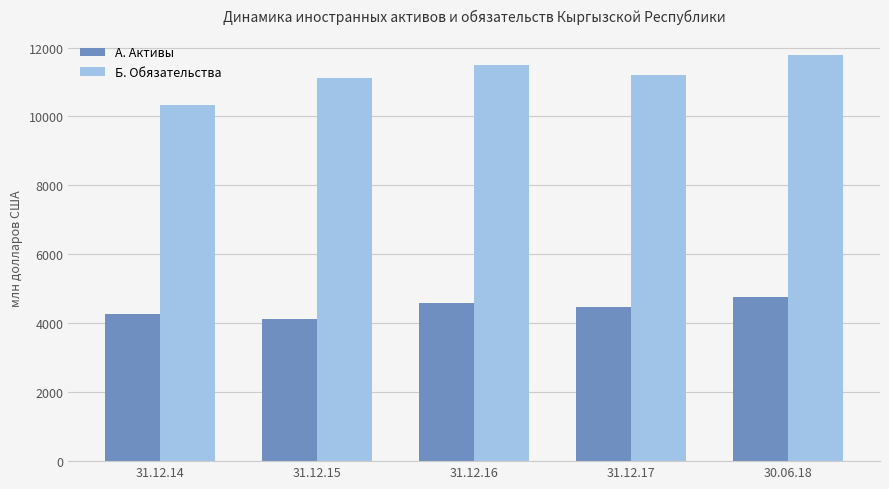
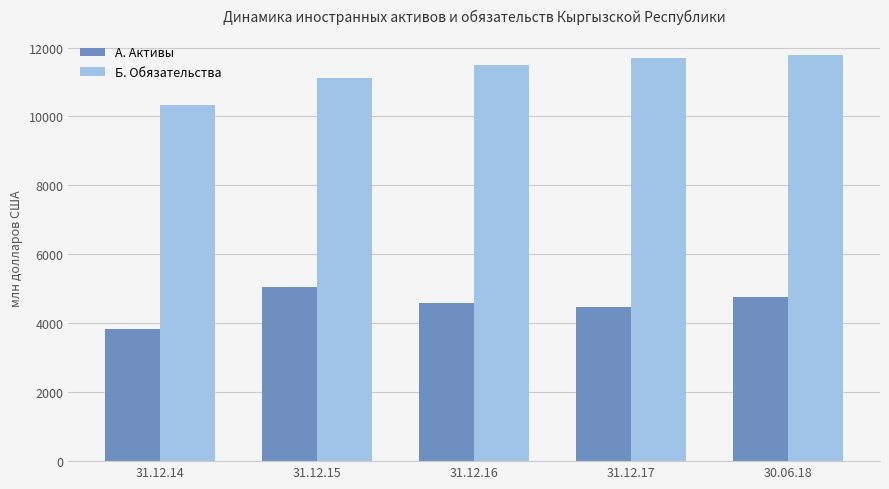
  {
    "А. Активы": {
-     "31.12.14": 4300,
-     "31.12.15": 4100,
+     "31.12.14": 3800,
+     "31.12.15": 5100,
      "31.12.16": 4600,
      "31.12.17": 4500,
      "30.06.18": 4800
    },
    "Б. Обязательства": {
      "31.12.14": 10300,
      "31.12.15": 11100,
      "31.12.16": 11500,
-     "31.12.17": 11200,
+     "31.12.17": 11700,
      "30.06.18": 11800
    }
  }
